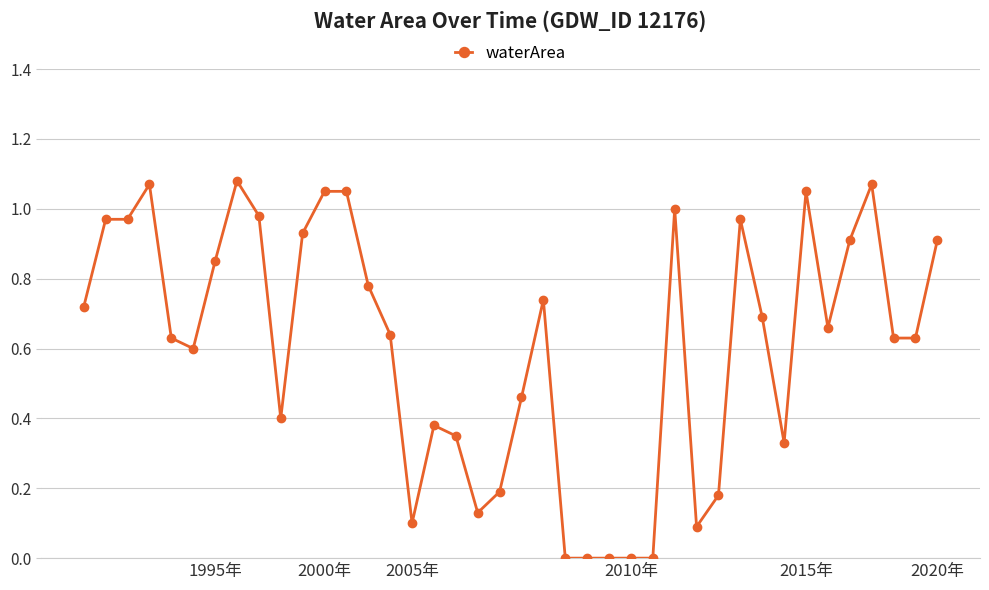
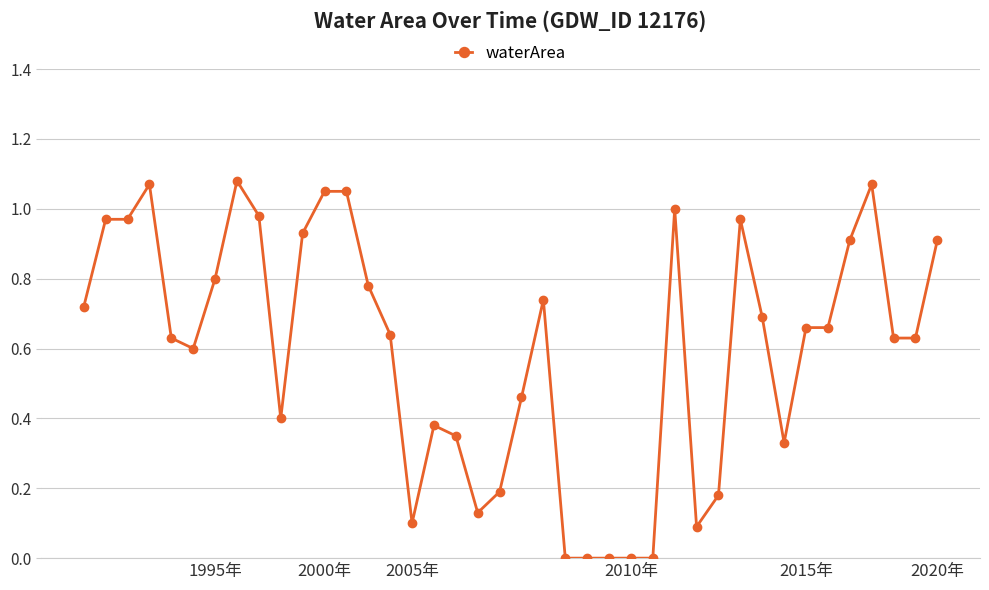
  {
-   "1995年": 0.85,
+   "1995年": 0.80,
    "2000年": 1.05,
    "2005年": 0.10,
    "2010年": 0.00,
-   "2015年": 1.05,
+   "2015年": 0.66,
    "2020年": 0.91
  }
